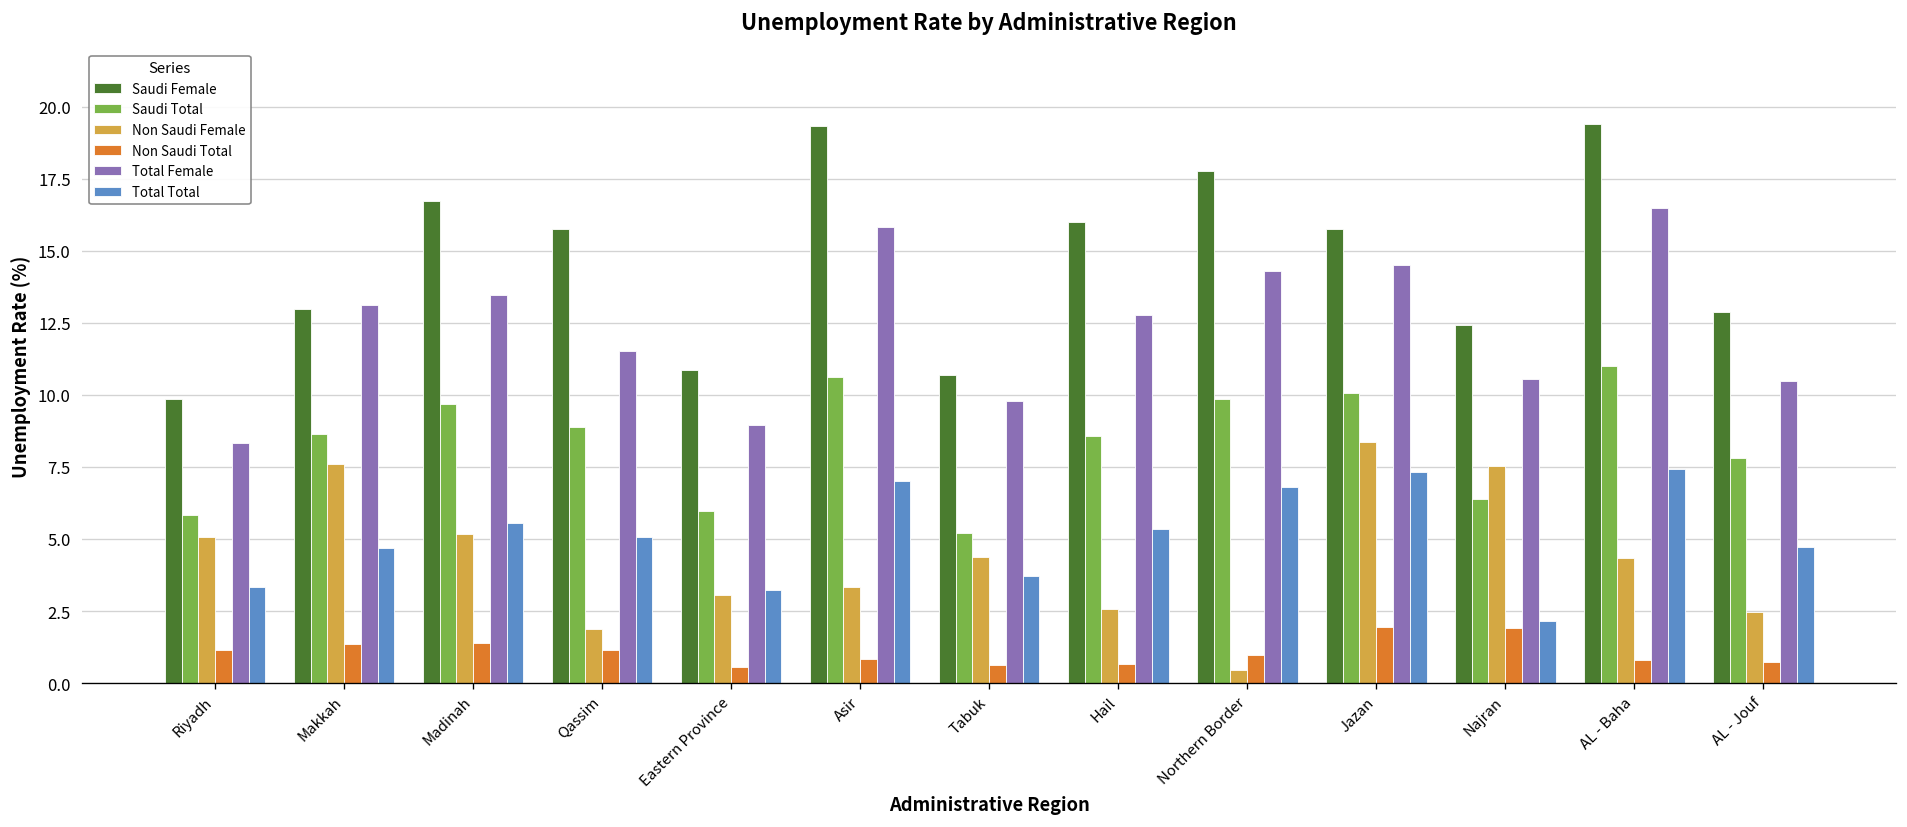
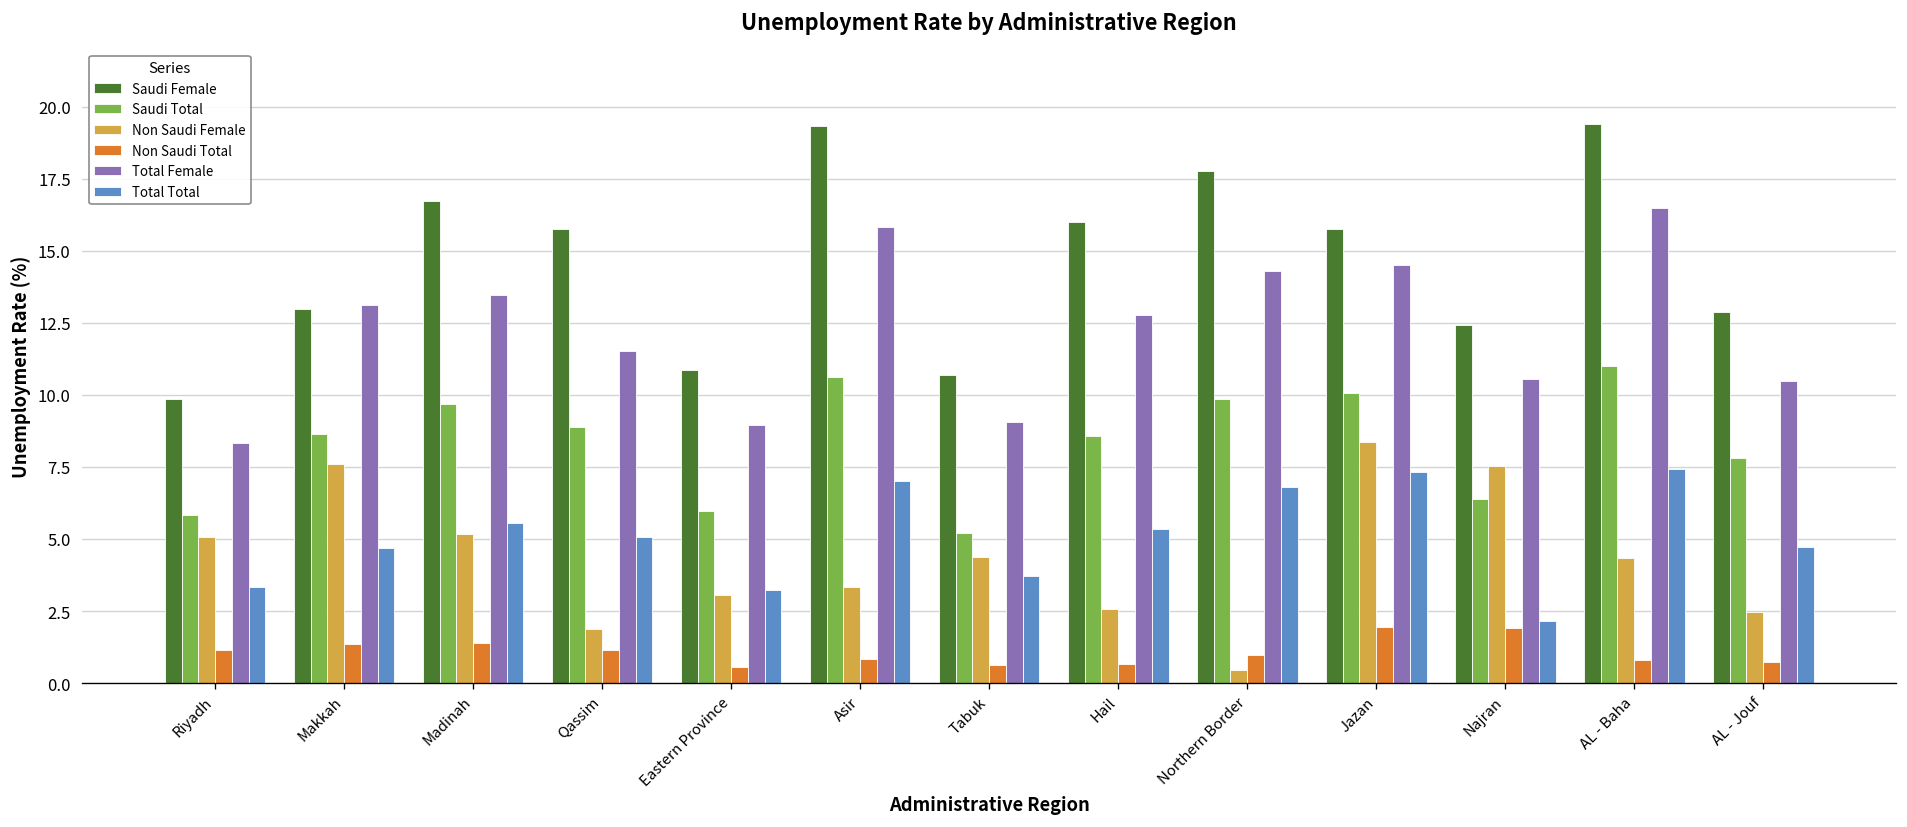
  {
    "Saudi Female": {
      "Riyadh": 9.8,
      "Makkah": 13.0,
      "Madinah": 16.7,
      "Qassim": 15.8,
      "Eastern Province": 10.9,
      "Asir": 19.3,
      "Tabuk": 10.7,
      "Hail": 16.0,
      "Northern Border": 17.8,
      "Jazan": 15.8,
      "Najran": 12.4,
      "AL - Baha": 19.4,
      "AL - Jouf": 12.9
    },
    "Saudi Total": {
      "Riyadh": 5.8,
      "Makkah": 8.6,
      "Madinah": 9.7,
      "Qassim": 8.9,
      "Eastern Province": 6.0,
      "Asir": 10.6,
      "Tabuk": 5.2,
      "Hail": 8.6,
      "Northern Border": 9.9,
      "Jazan": 10.1,
      "Najran": 6.4,
      "AL - Baha": 11.0,
      "AL - Jouf": 7.8
    },
    "Total Female": {
      "Riyadh": 8.3,
      "Makkah": 13.1,
      "Madinah": 13.5,
      "Qassim": 11.5,
      "Eastern Province": 8.9,
      "Asir": 15.8,
-     "Tabuk": 9.8,
+     "Tabuk": 9.1,
      "Hail": 12.8,
      "Northern Border": 14.3,
      "Jazan": 14.5,
      "Najran": 10.6,
      "AL - Baha": 16.5,
      "AL - Jouf": 10.5
    },
    "Total Total": {
      "Riyadh": 3.3,
      "Makkah": 4.7,
      "Madinah": 5.5,
      "Qassim": 5.1,
      "Eastern Province": 3.2,
      "Asir": 7.0,
      "Tabuk": 3.7,
      "Hail": 5.3,
      "Northern Border": 6.8,
      "Jazan": 7.3,
      "Najran": 2.1,
      "AL - Baha": 7.4,
      "AL - Jouf": 4.7
    }
  }
